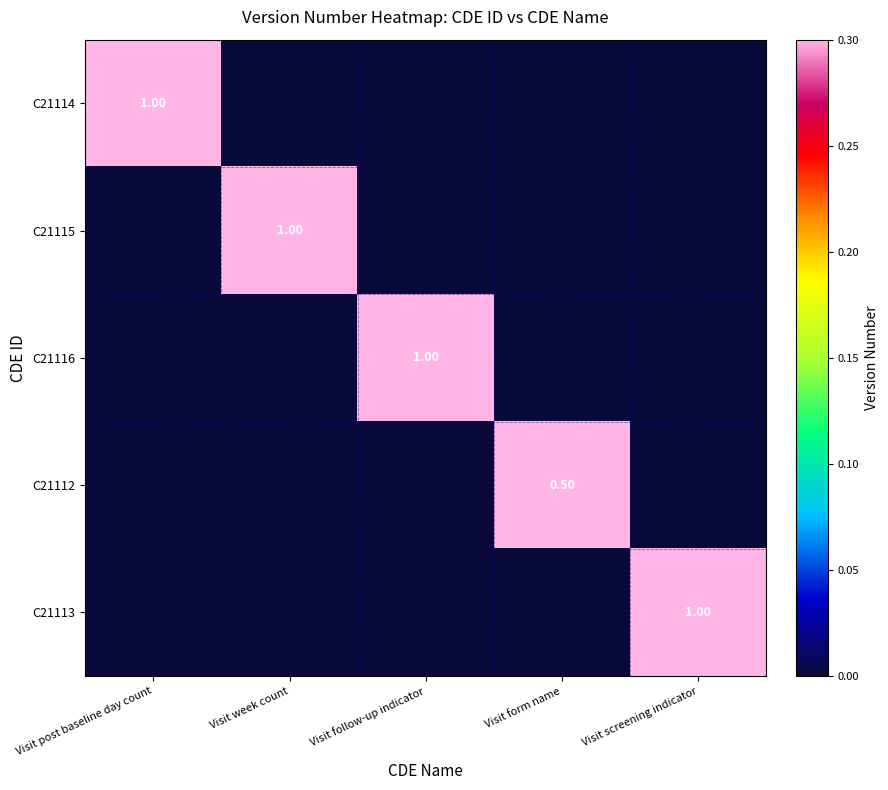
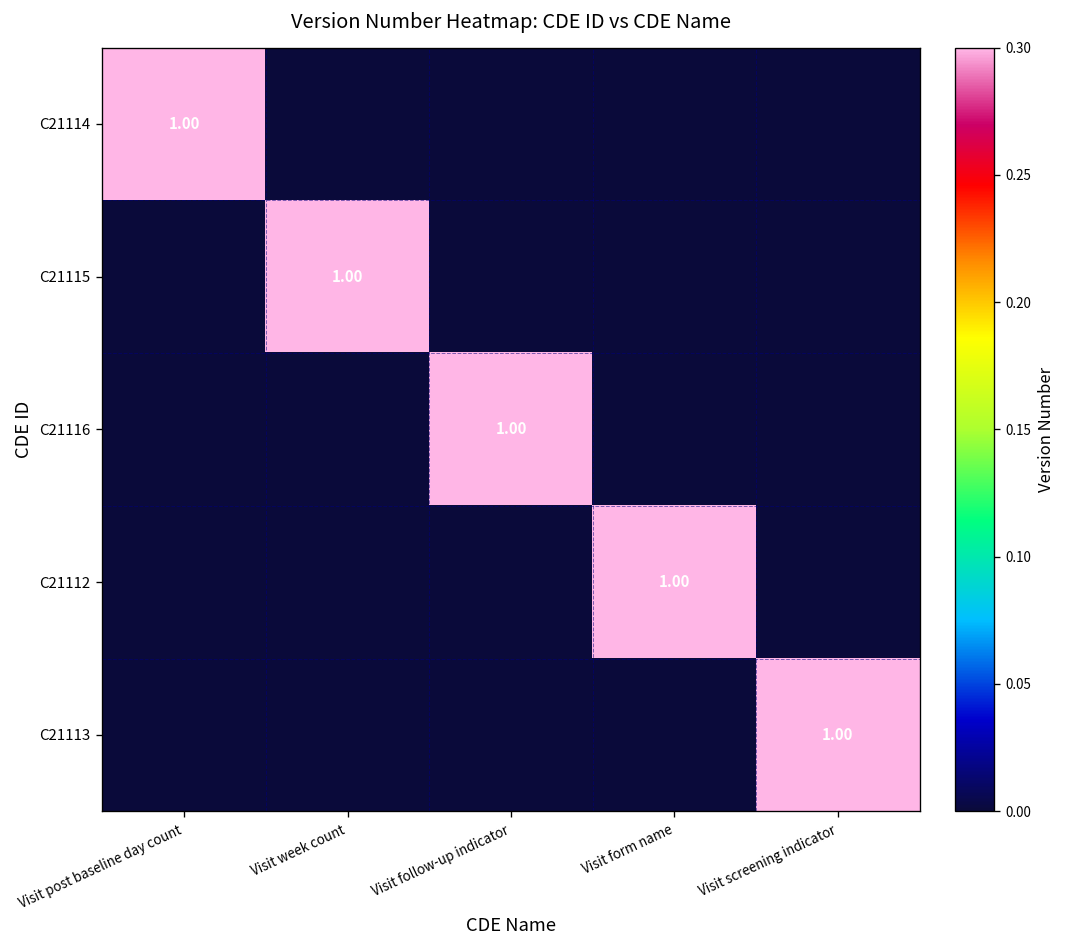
  {
    "C21114": {
      "Visit post baseline day count": 1.00
    },
    "C21115": {
      "Visit week count": 1.00
    },
    "C21116": {
      "Visit follow-up indicator": 1.00
    },
    "C21112": {
-     "Visit form name": 0.50
+     "Visit form name": 1.00
    },
    "C21113": {
      "Visit screening indicator": 1.00
    }
  }
